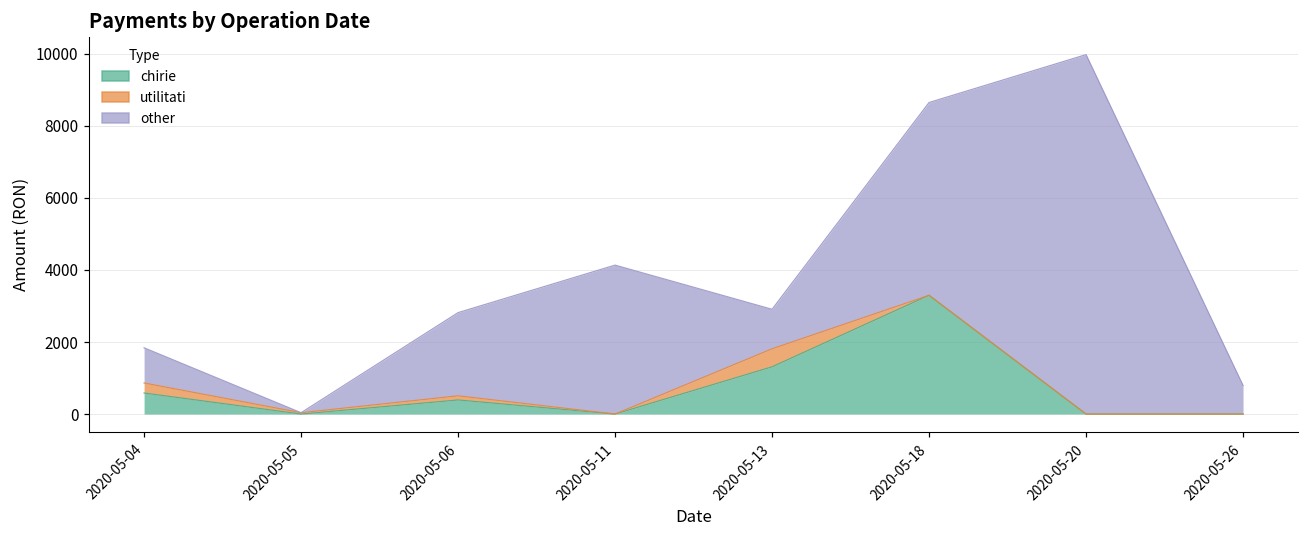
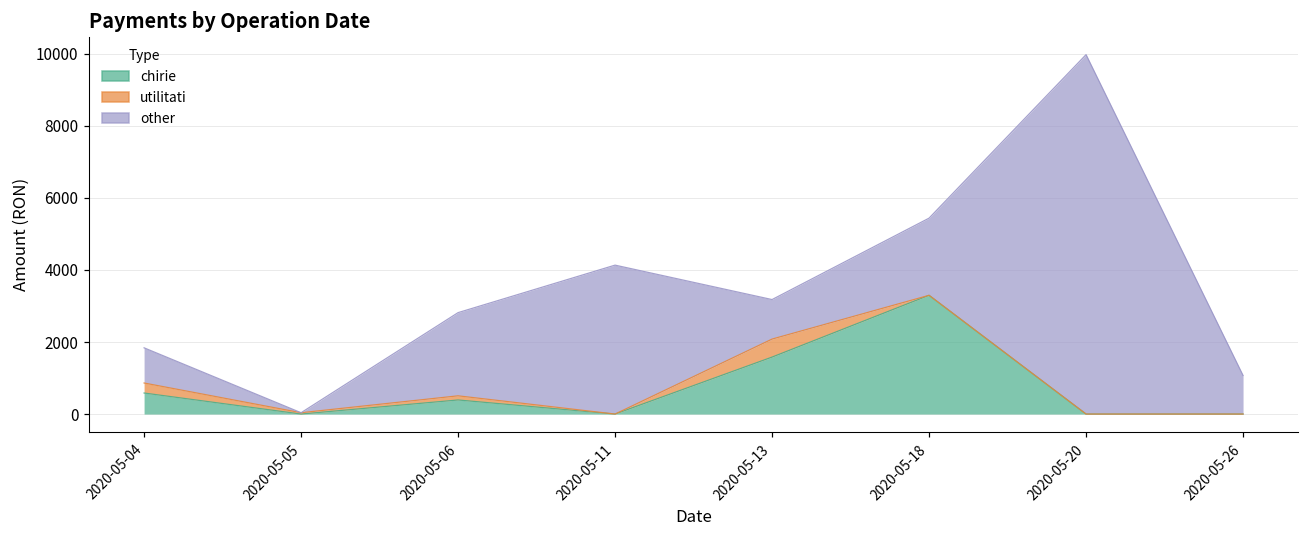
  {
    "chirie": {
      "2020-05-04": 600,
      "2020-05-06": 400,
-     "2020-05-13": 1300
+     "2020-05-13": 1600
    },
    "utilitati": {
      "2020-05-04": 300,
      "2020-05-06": 100,
      "2020-05-13": 500
    },
    "other": {
      "2020-05-04": 1000,
      "2020-05-06": 2300,
      "2020-05-11": 4100,
      "2020-05-13": 1100,
-     "2020-05-18": 5400,
+     "2020-05-18": 2100,
      "2020-05-20": 10000,
-     "2020-05-26": 800
+     "2020-05-26": 1100
    }
  }
